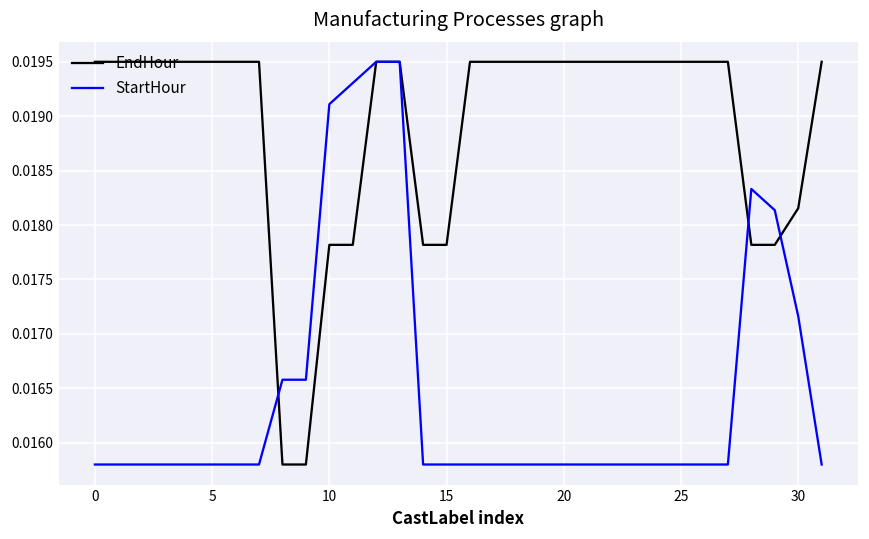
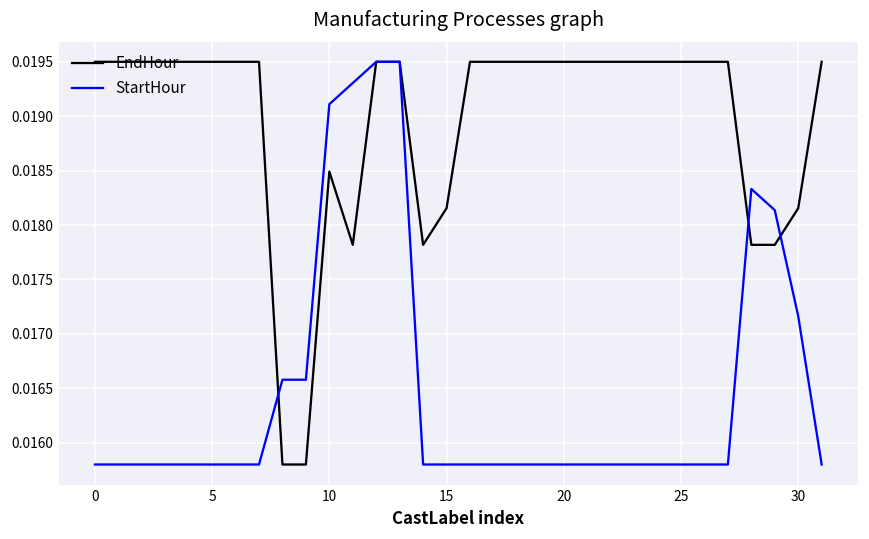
  {
    "EndHour": {
      "0": 0.0195,
      "5": 0.0195,
-     "10": 0.0178,
-     "15": 0.0178,
+     "10": 0.0185,
+     "15": 0.0182,
      "20": 0.0195,
      "25": 0.0195,
      "30": 0.0182
    },
    "StartHour": {
      "0": 0.0158,
      "5": 0.0158,
      "10": 0.0191,
      "15": 0.0158,
      "20": 0.0158,
      "25": 0.0158,
      "30": 0.0172
    }
  }
